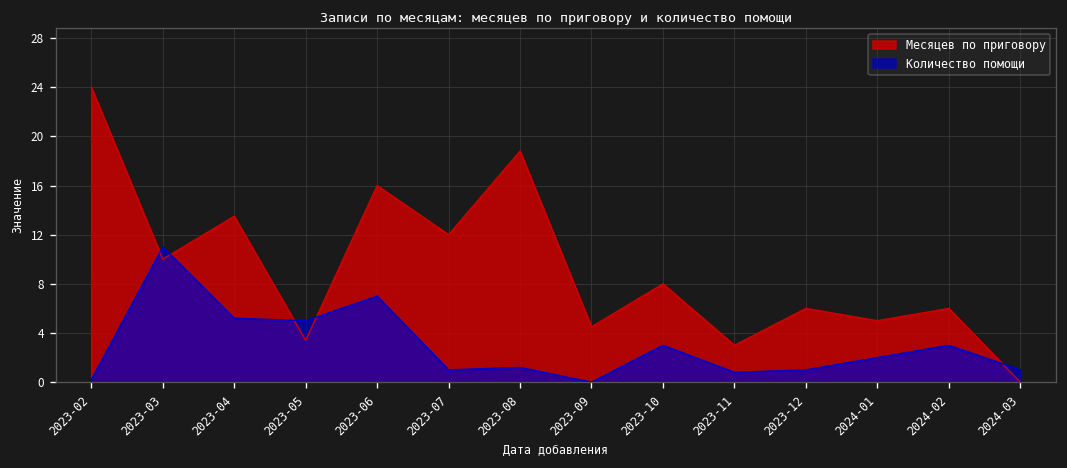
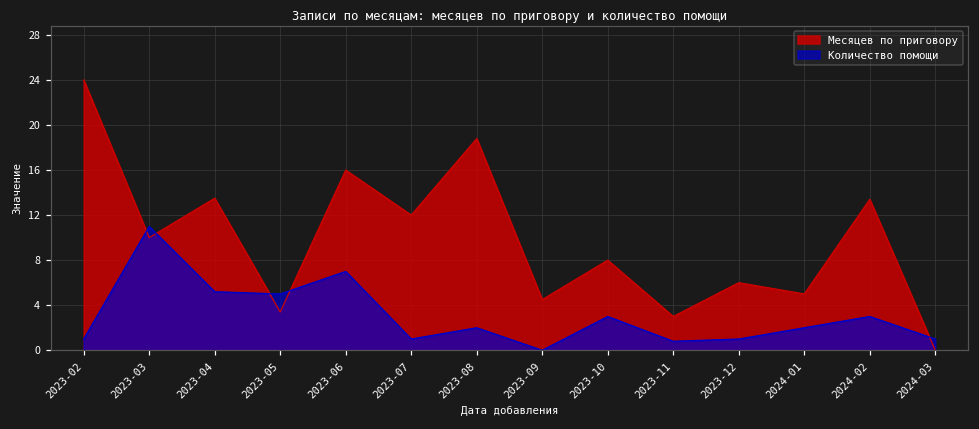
  {
    "Месяцев по приговору": {
      "2023-02": 24.0,
      "2023-03": 10.0,
      "2023-04": 13.5,
      "2023-05": 3.4,
      "2023-06": 16.0,
      "2023-07": 12.0,
      "2023-08": 18.8,
      "2023-09": 4.5,
      "2023-10": 8.0,
      "2023-11": 3.0,
      "2023-12": 6.0,
      "2024-01": 5.0,
-     "2024-02": 6.0,
+     "2024-02": 13.4,
      "2024-03": 0.0
    },
    "Количество помощи": {
-     "2023-02": 0.2,
+     "2023-02": 1.0,
      "2023-03": 11.0,
      "2023-04": 5.2,
      "2023-05": 5.0,
      "2023-06": 7.0,
      "2023-07": 1.0,
-     "2023-08": 1.2,
+     "2023-08": 2.0,
      "2023-09": 0.0,
      "2023-10": 3.0,
      "2023-11": 0.8,
      "2023-12": 1.0,
      "2024-01": 2.0,
      "2024-02": 3.0,
      "2024-03": 1.0
    }
  }
